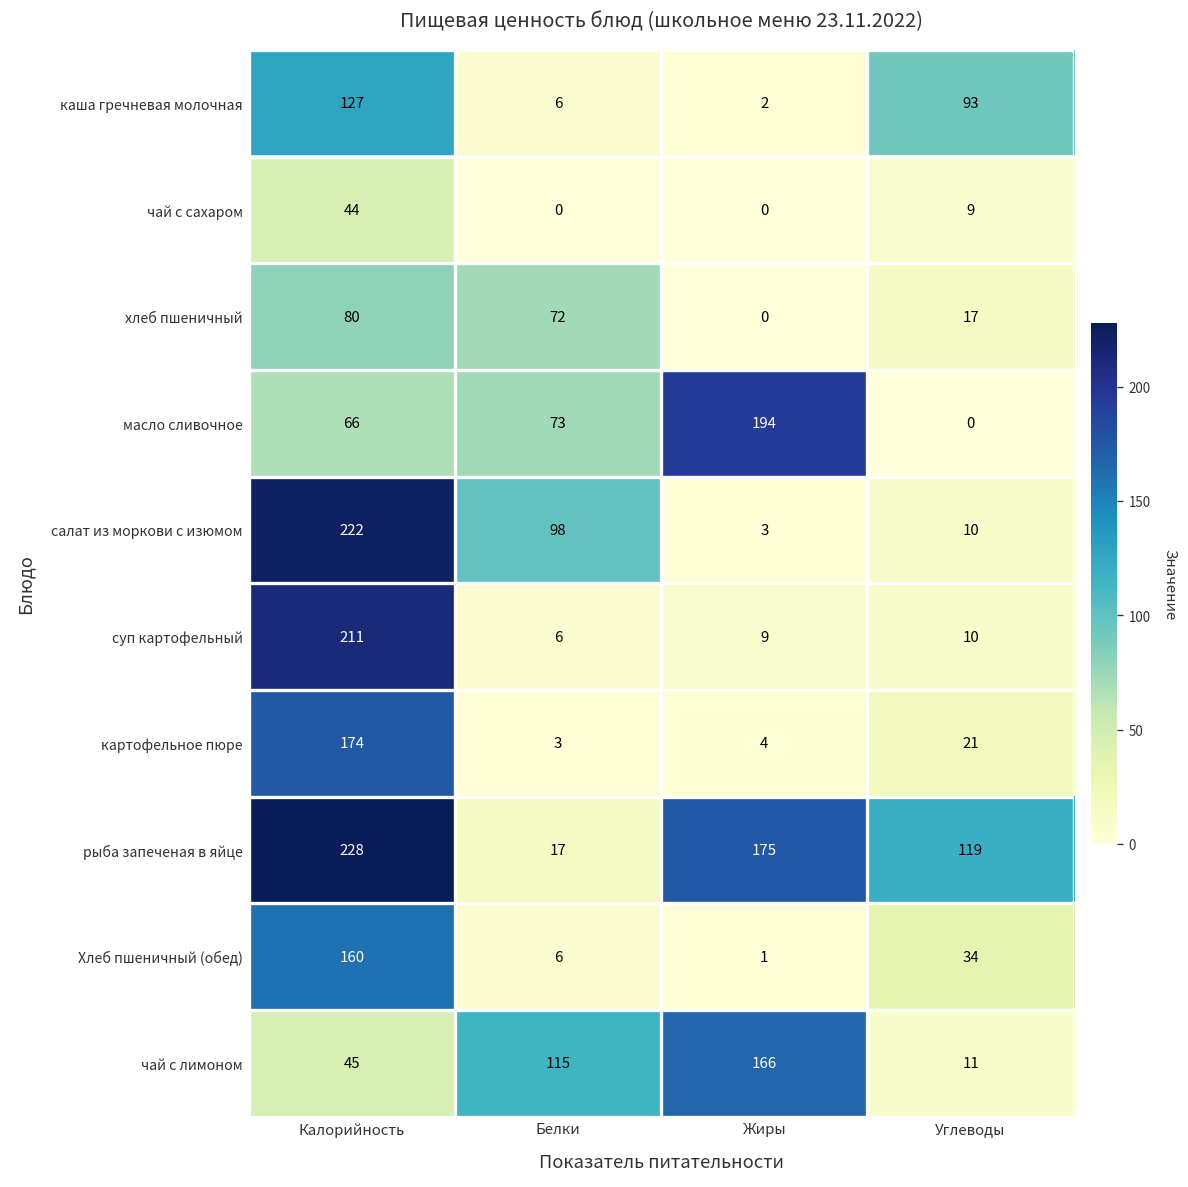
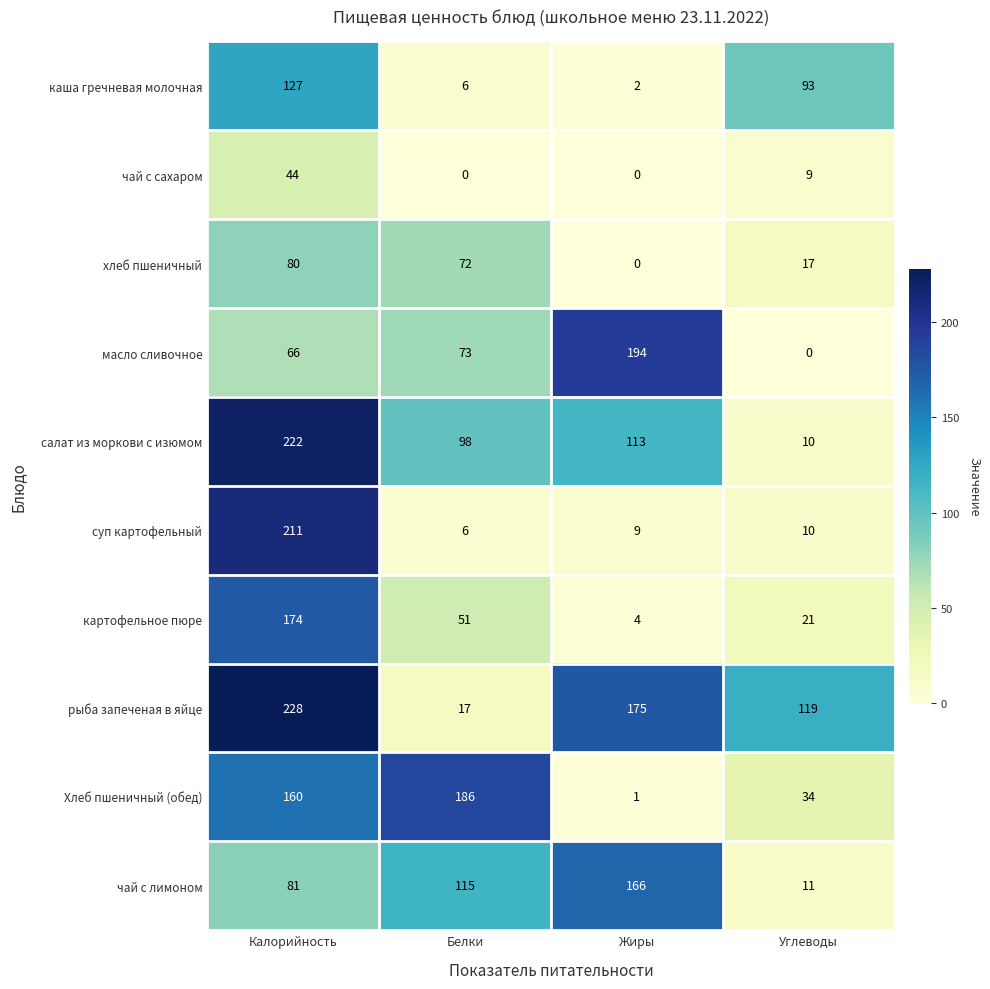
  {
    "каша гречневая молочная": {
      "Калорийность": 127,
      "Белки": 6,
      "Жиры": 2,
      "Углеводы": 93
    },
    "чай с сахаром": {
      "Калорийность": 44,
      "Белки": 0,
      "Жиры": 0,
      "Углеводы": 9
    },
    "хлеб пшеничный": {
      "Калорийность": 80,
      "Белки": 72,
      "Жиры": 0,
      "Углеводы": 17
    },
    "масло сливочное": {
      "Калорийность": 66,
      "Белки": 73,
      "Жиры": 194,
      "Углеводы": 0
    },
    "салат из моркови с изюмом": {
      "Калорийность": 222,
      "Белки": 98,
-     "Жиры": 3,
+     "Жиры": 113,
      "Углеводы": 10
    },
    "суп картофельный": {
      "Калорийность": 211,
      "Белки": 6,
      "Жиры": 9,
      "Углеводы": 10
    },
    "картофельное пюре": {
      "Калорийность": 174,
-     "Белки": 3,
+     "Белки": 51,
      "Жиры": 4,
      "Углеводы": 21
    },
    "рыба запеченая в яйце": {
      "Калорийность": 228,
      "Белки": 17,
      "Жиры": 175,
      "Углеводы": 119
    },
    "Хлеб пшеничный (обед)": {
      "Калорийность": 160,
-     "Белки": 6,
+     "Белки": 186,
      "Жиры": 1,
      "Углеводы": 34
    },
    "чай с лимоном": {
-     "Калорийность": 45,
+     "Калорийность": 81,
      "Белки": 115,
      "Жиры": 166,
      "Углеводы": 11
    }
  }
